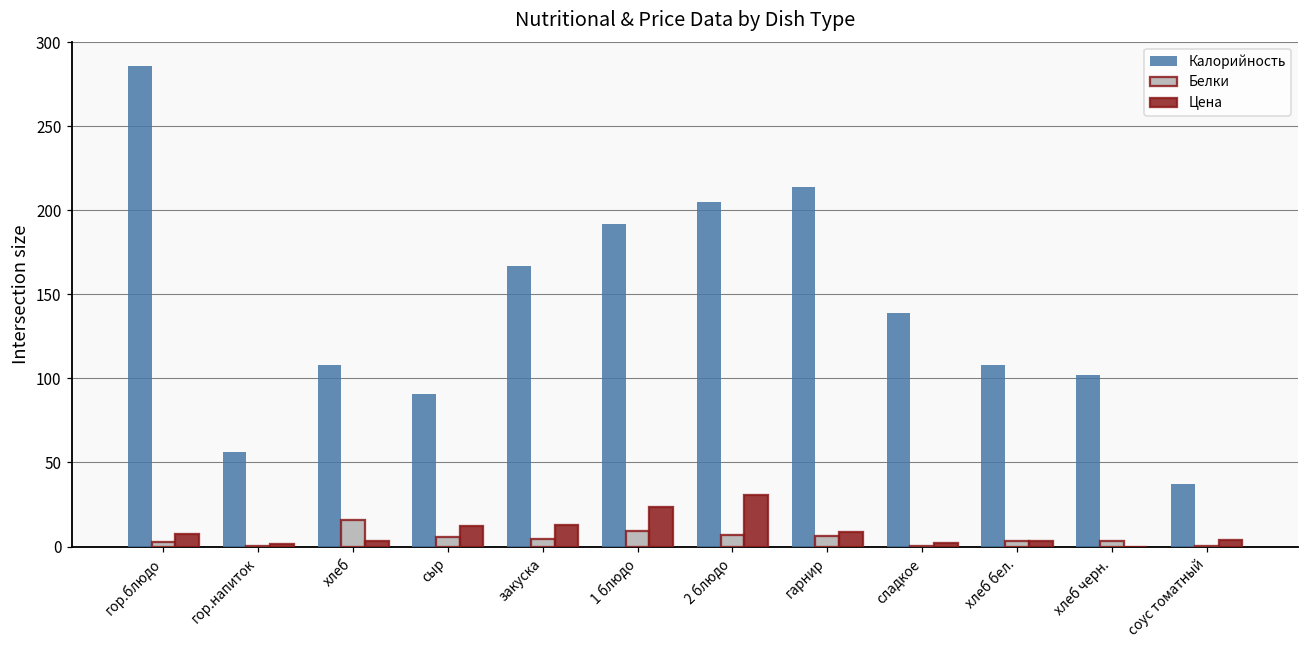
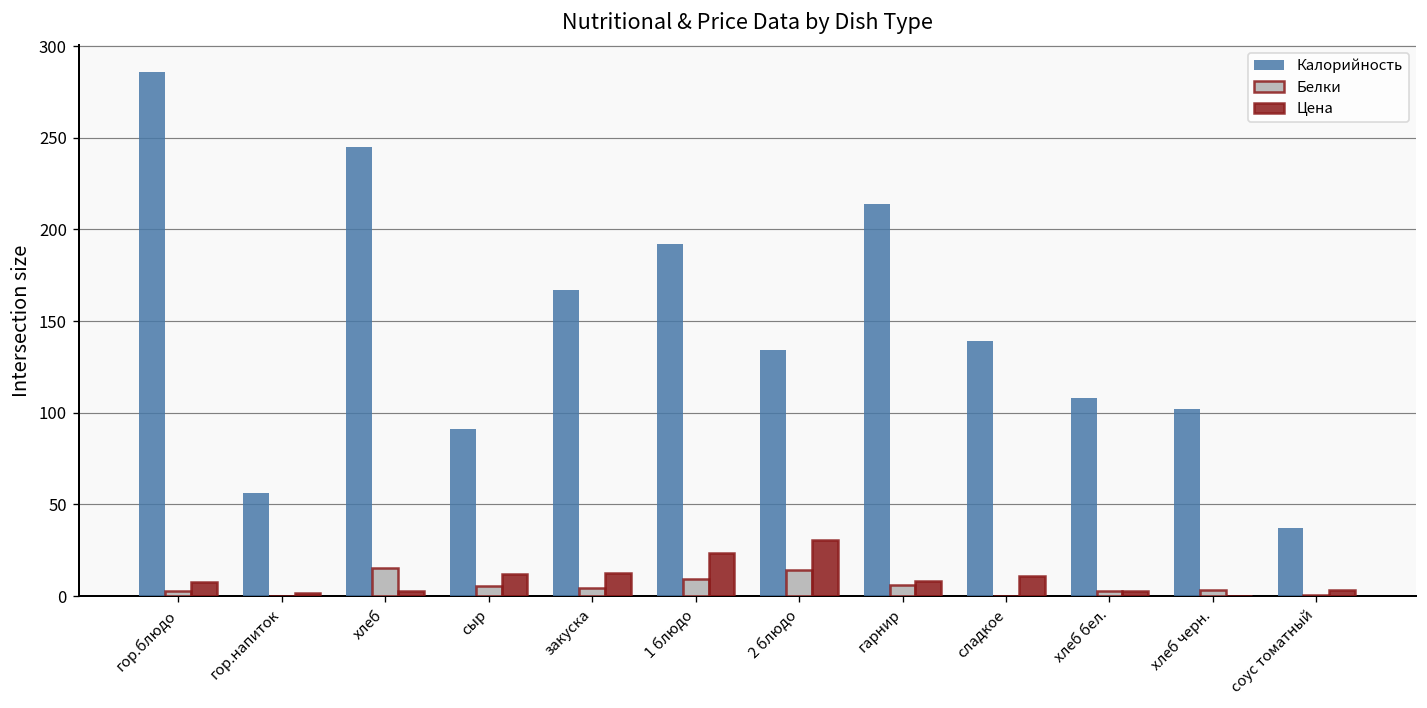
  {
    "Калорийность": {
      "гор.блюдо": 286,
      "гор.напиток": 56,
-     "хлеб": 108,
+     "хлеб": 245,
      "сыр": 91,
      "закуска": 167,
      "1 блюдо": 192,
-     "2 блюдо": 205,
+     "2 блюдо": 134,
      "гарнир": 214,
      "сладкое": 139,
      "хлеб бел.": 108,
      "хлеб черн.": 102,
      "соус томатный": 37
    },
    "Белки": {
      "гор.блюдо": 3,
      "хлеб": 16,
      "сыр": 6,
      "закуска": 4,
      "1 блюдо": 9,
-     "2 блюдо": 7,
+     "2 блюдо": 14,
      "гарнир": 6,
      "хлеб бел.": 3,
      "хлеб черн.": 3
    },
    "Цена": {
      "гор.блюдо": 8,
      "хлеб": 3,
      "сыр": 12,
      "закуска": 13,
      "1 блюдо": 24,
      "2 блюдо": 31,
      "гарнир": 8,
-     "сладкое": 2,
+     "сладкое": 11,
      "хлеб бел.": 3,
      "хлеб черн.": 0,
      "соус томатный": 4
    }
  }
